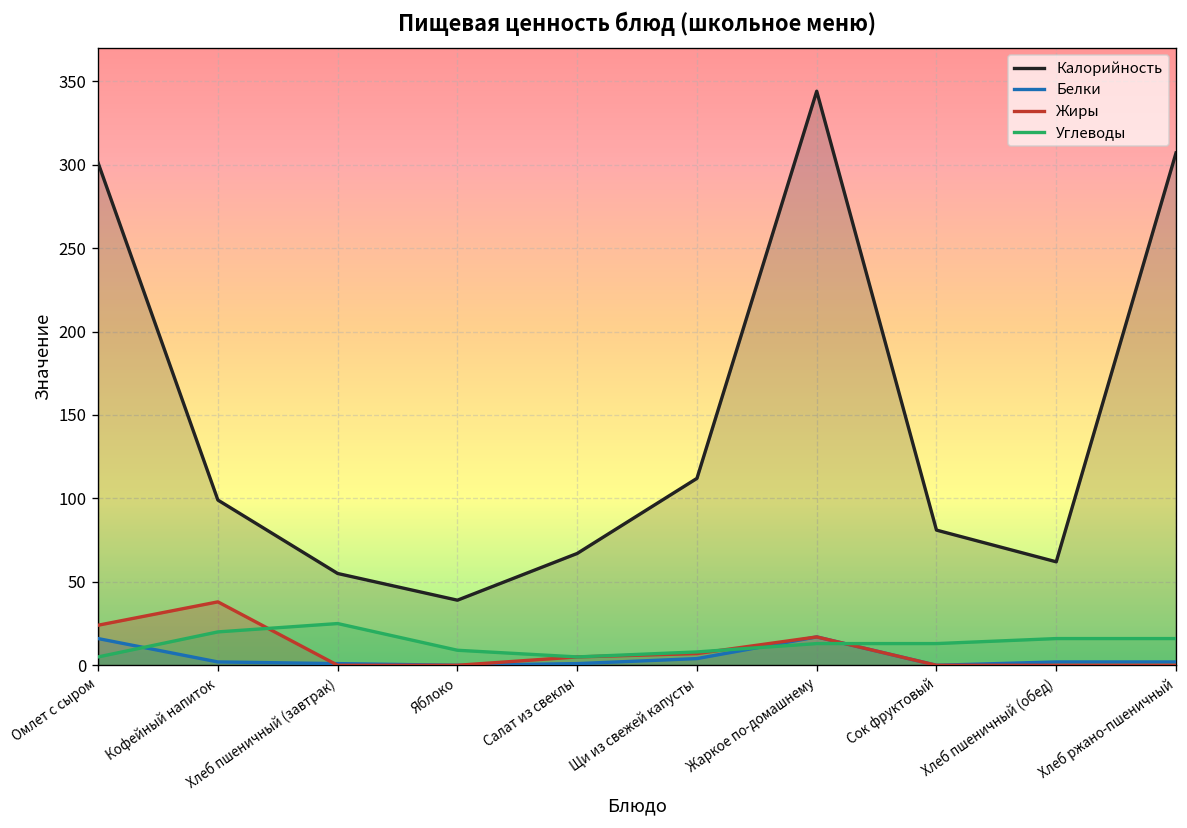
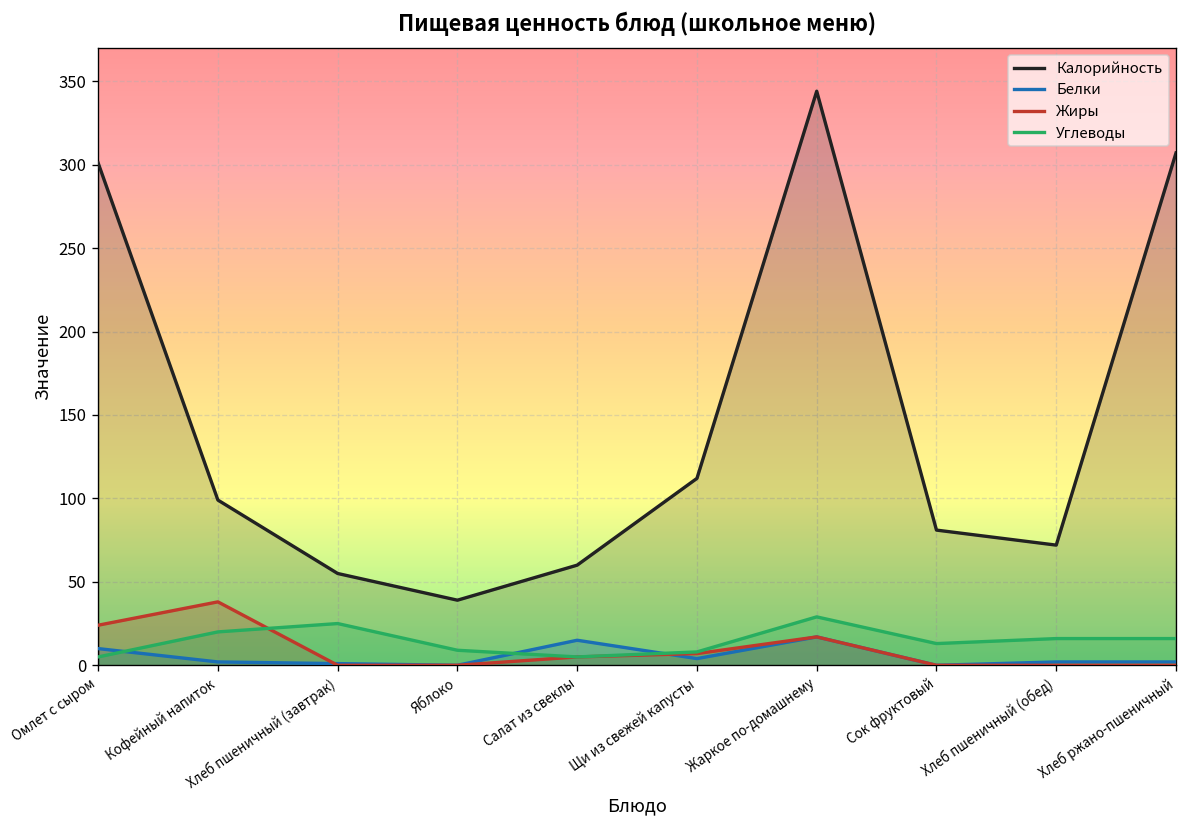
  {
    "Калорийность": {
      "Омлет с сыром": 301,
      "Кофейный напиток": 99,
      "Хлеб пшеничный (завтрак)": 55,
      "Яблоко": 39,
-     "Салат из свеклы": 67,
+     "Салат из свеклы": 60,
      "Щи из свежей капусты": 112,
      "Жаркое по-домашнему": 344,
      "Сок фруктовый": 81,
-     "Хлеб пшеничный (обед)": 62,
+     "Хлеб пшеничный (обед)": 72,
      "Хлеб ржано-пшеничный": 307
    },
    "Белки": {
-     "Омлет с сыром": 16,
+     "Омлет с сыром": 10,
      "Кофейный напиток": 2,
-     "Салат из свеклы": 1,
+     "Салат из свеклы": 15,
      "Щи из свежей капусты": 4,
      "Хлеб пшеничный (обед)": 2,
      "Хлеб ржано-пшеничный": 2
    },
    "Жиры": {
      "Омлет с сыром": 24,
      "Кофейный напиток": 38,
      "Хлеб пшеничный (обед)": 0,
      "Хлеб ржано-пшеничный": 0
    },
    "Углеводы": {
      "Омлет с сыром": 5,
      "Кофейный напиток": 20,
      "Хлеб пшеничный (завтрак)": 25,
      "Яблоко": 9,
-     "Жаркое по-домашнему": 13,
+     "Жаркое по-домашнему": 29,
      "Сок фруктовый": 13,
      "Хлеб пшеничный (обед)": 16,
      "Хлеб ржано-пшеничный": 16
    }
  }
